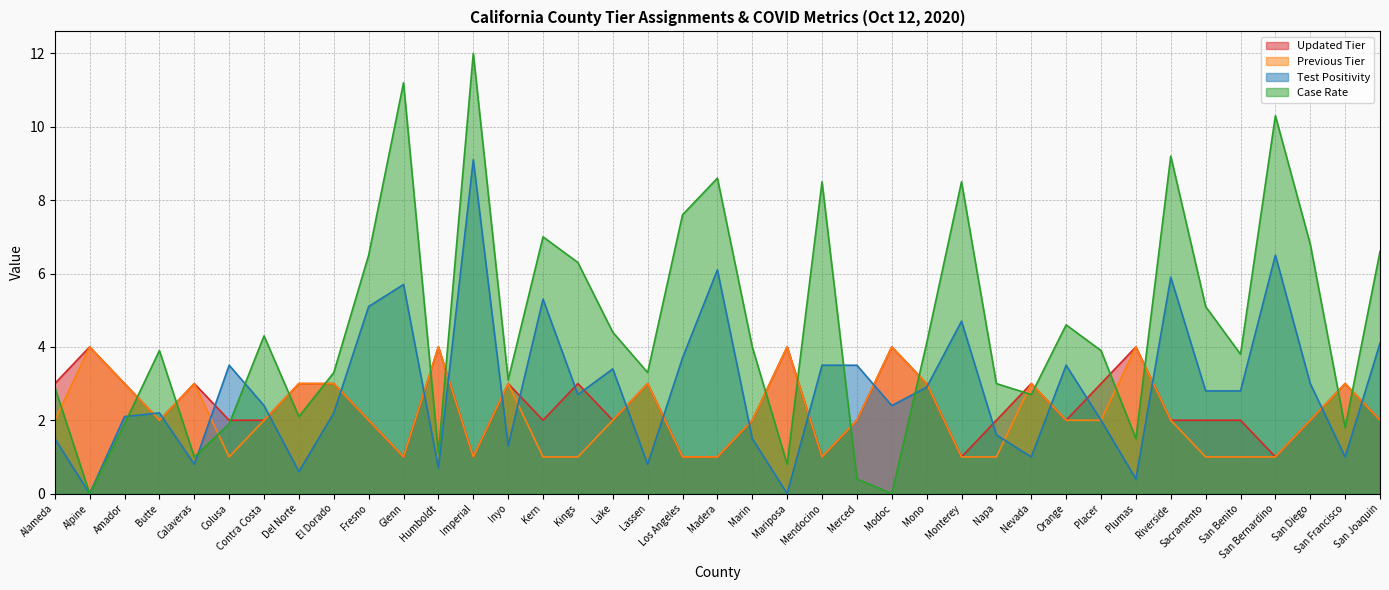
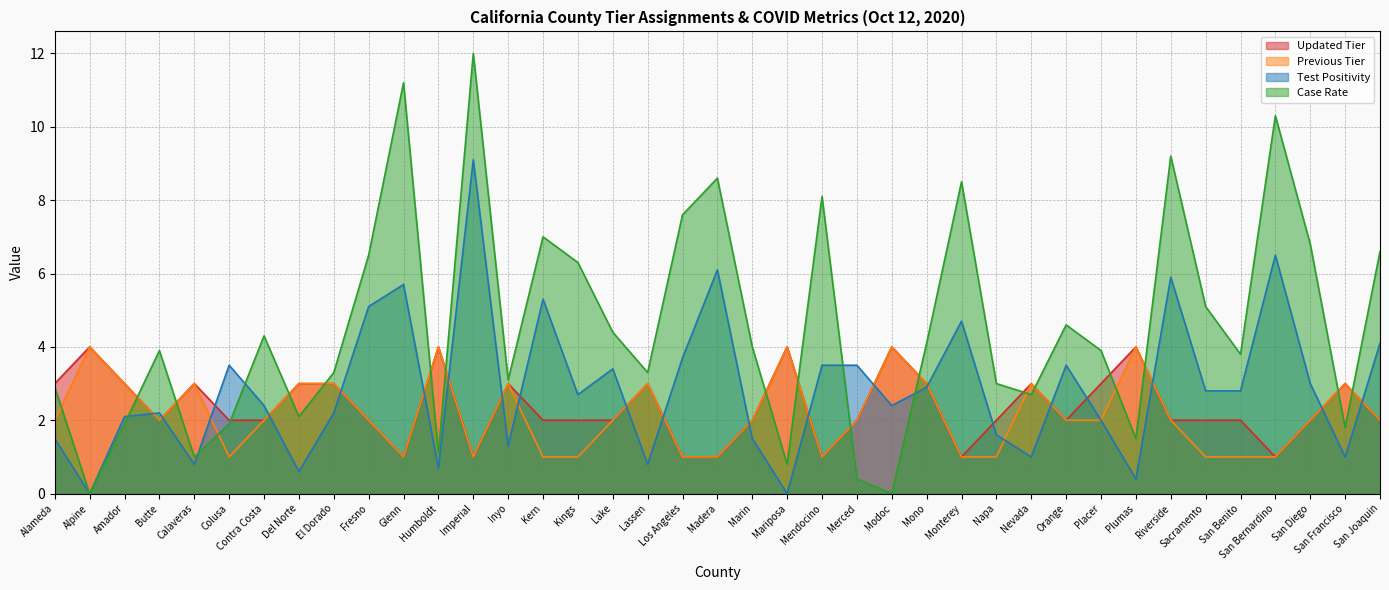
  {
    "Updated Tier": {
      "Alameda": 3,
      "Colusa": 2,
      "Kern": 2,
-     "Kings": 3,
+     "Kings": 2,
      "Napa": 2,
      "Placer": 3,
      "Sacramento": 2,
      "San Benito": 2
    },
    "Previous Tier": {
      "Alameda": 2.0,
      "Colusa": 1.0,
      "Kern": 1.0,
      "Kings": 1.0,
      "Napa": 1.0,
      "Sacramento": 1.0,
      "San Benito": 1.0
    },
    "Test Positivity": {
      "Alameda": 1.5,
      "Amador": 2.1,
      "Butte": 2.2,
      "Calaveras": 0.8,
      "Colusa": 3.5,
      "Contra Costa": 2.4,
      "Del Norte": 0.6,
      "El Dorado": 2.2,
      "Fresno": 5.1,
      "Glenn": 5.7,
      "Humboldt": 0.7,
      "Imperial": 9.1,
      "Inyo": 1.3,
      "Kern": 5.3,
      "Kings": 2.7,
      "Lake": 3.4,
      "Lassen": 0.8,
      "Los Angeles": 3.7,
      "Madera": 6.1,
      "Marin": 1.5,
      "Mariposa": 0.0,
      "Mendocino": 3.5,
      "Merced": 3.5,
      "Modoc": 2.4,
      "Mono": 2.9,
      "Monterey": 4.7,
      "Napa": 1.6,
      "Nevada": 1.0,
      "Orange": 3.5,
      "Plumas": 0.4,
      "Riverside": 5.9,
      "Sacramento": 2.8,
      "San Benito": 2.8,
      "San Bernardino": 6.5,
      "San Diego": 3.0,
      "San Francisco": 1.0,
      "San Joaquin": 4.1
    },
    "Case Rate": {
      "Alameda": 2.9,
      "Amador": 1.9,
      "Butte": 3.9,
      "Calaveras": 1.0,
      "Colusa": 1.9,
      "Contra Costa": 4.3,
      "Del Norte": 2.1,
      "El Dorado": 3.3,
      "Fresno": 6.5,
      "Glenn": 11.2,
      "Humboldt": 1.1,
      "Imperial": 12.0,
      "Inyo": 3.1,
      "Kern": 7.0,
      "Kings": 6.3,
      "Lake": 4.4,
      "Lassen": 3.3,
      "Los Angeles": 7.6,
      "Madera": 8.6,
      "Marin": 4.0,
      "Mariposa": 0.8,
-     "Mendocino": 8.5,
+     "Mendocino": 8.1,
      "Merced": 0.4,
      "Modoc": 0.0,
      "Mono": 4.1,
      "Monterey": 8.5,
      "Napa": 3.0,
      "Nevada": 2.7,
      "Orange": 4.6,
      "Placer": 3.9,
      "Plumas": 1.5,
      "Riverside": 9.2,
      "Sacramento": 5.1,
      "San Benito": 3.8,
      "San Bernardino": 10.3,
      "San Diego": 6.8,
      "San Francisco": 1.8,
      "San Joaquin": 6.6
    }
  }
